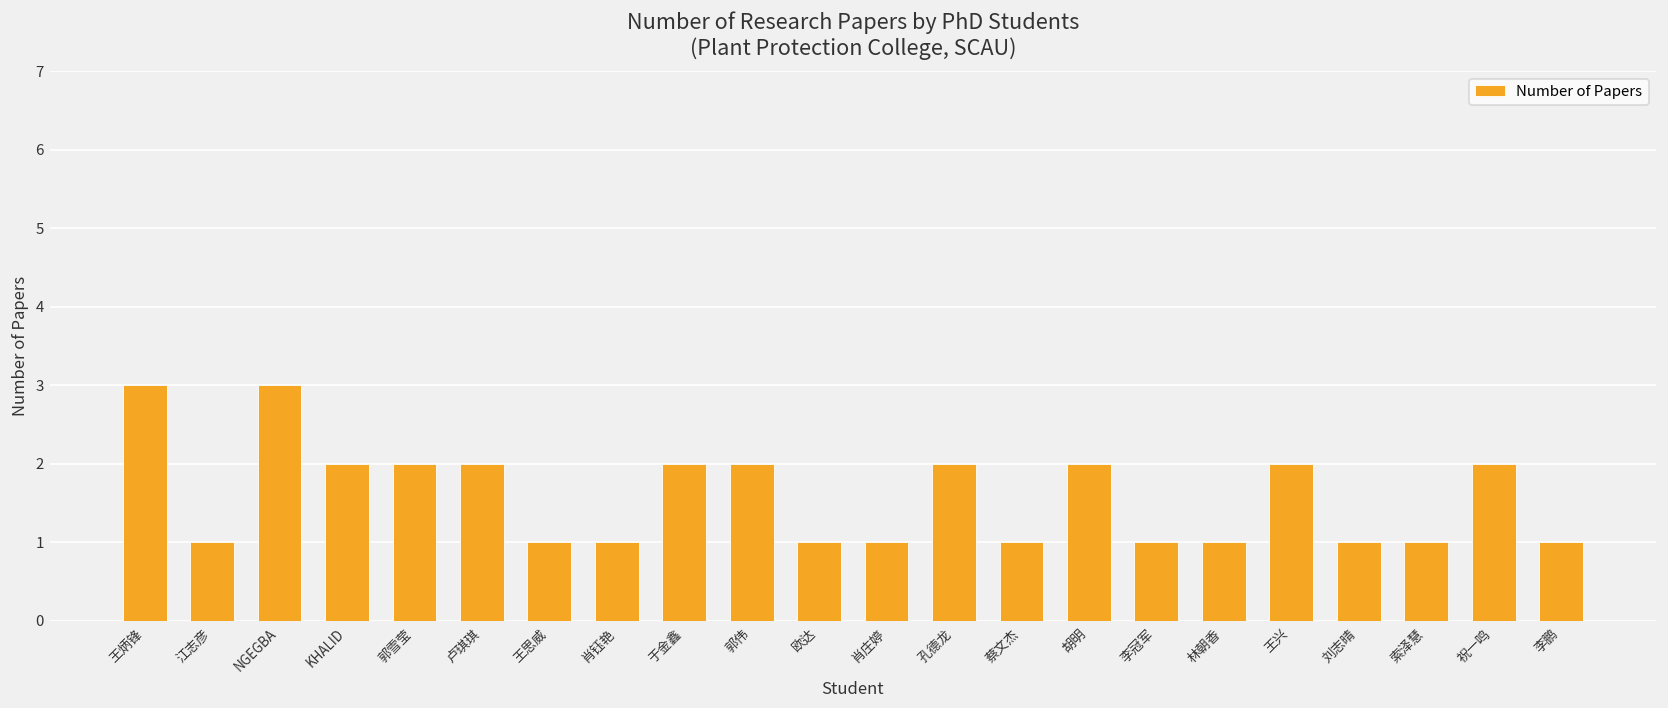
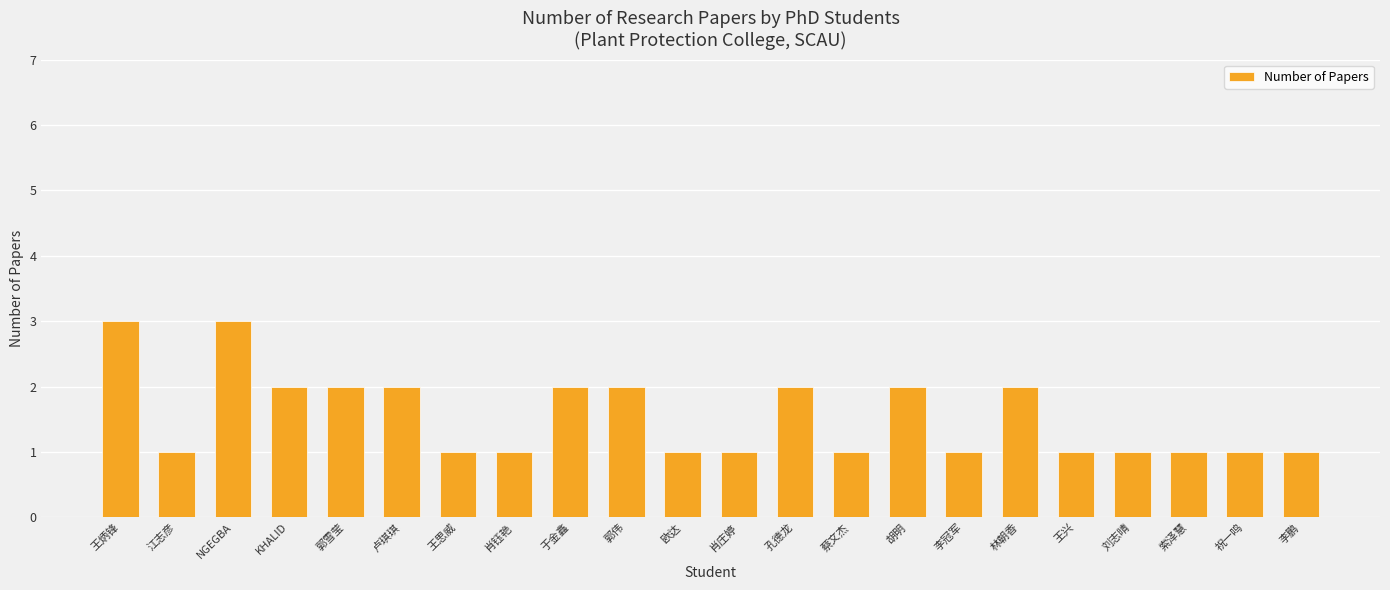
  {
    "王炳锋": 3,
    "江志彦": 1,
    "NGEGBA": 3,
    "KHALID": 2,
    "郭雪莹": 2,
    "卢琪琪": 2,
    "王思威": 1,
    "肖钰艳": 1,
    "于金鑫": 2,
    "郭伟": 2,
    "欧达": 1,
    "肖庄婷": 1,
    "孔德龙": 2,
    "蔡文杰": 1,
    "胡明": 2,
    "李冠军": 1,
-   "林朝香": 1,
-   "王兴": 2,
+   "林朝香": 2,
+   "王兴": 1,
    "刘志晴": 1,
    "索泽慧": 1,
-   "祝一鸣": 2,
+   "祝一鸣": 1,
    "李鹏": 1
  }
